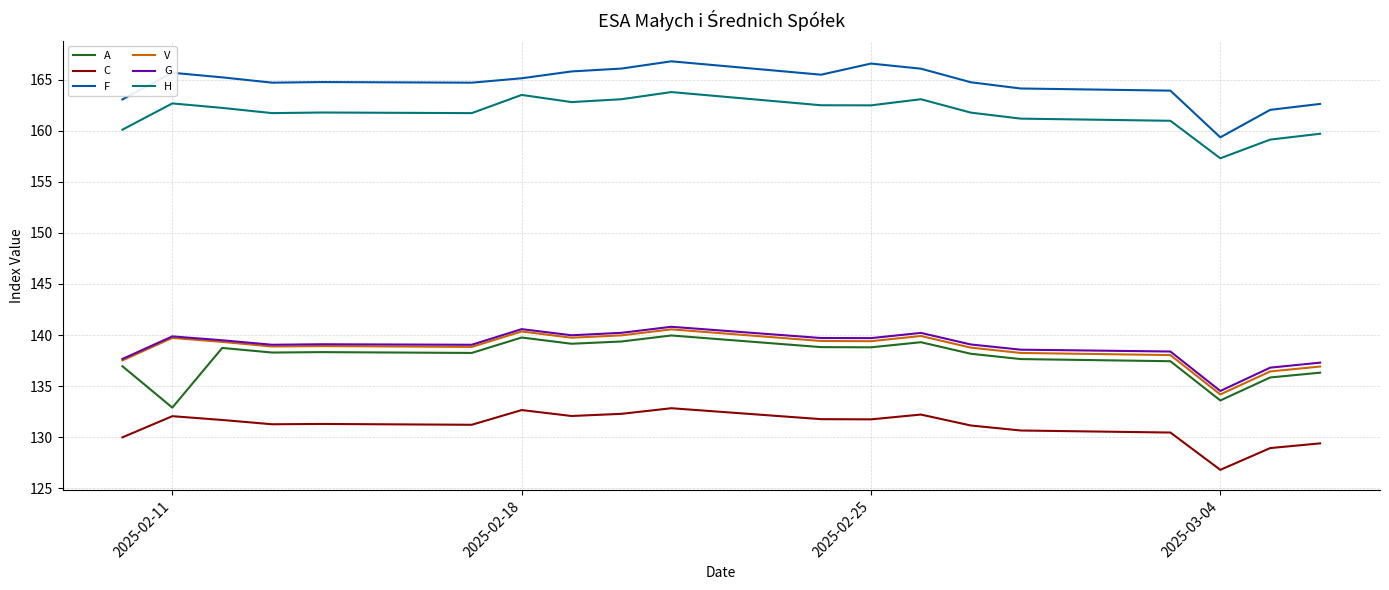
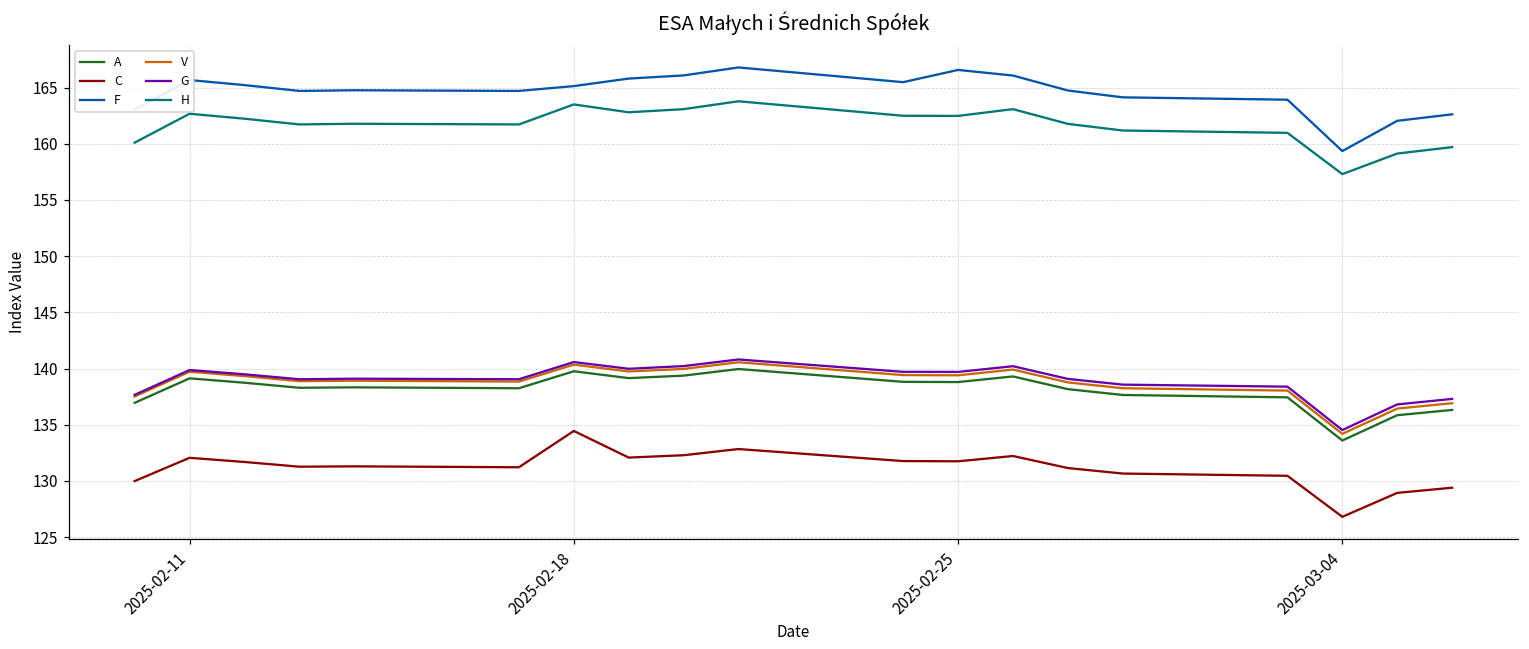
  {
    "A": {
-     "2025-02-11": 132.9,
+     "2025-02-11": 139.1,
      "2025-02-18": 139.8,
      "2025-02-25": 138.8,
      "2025-03-04": 133.6
    },
    "C": {
      "2025-02-11": 132.1,
-     "2025-02-18": 132.7,
+     "2025-02-18": 134.5,
      "2025-02-25": 131.8,
      "2025-03-04": 126.8
    },
    "F": {
      "2025-02-18": 165.1,
      "2025-02-25": 166.6,
      "2025-03-04": 159.4
    },
    "V": {
      "2025-02-25": 139.4,
      "2025-03-04": 134.2
    },
    "G": {
      "2025-02-25": 139.7,
      "2025-03-04": 134.5
    },
    "H": {
      "2025-02-11": 162.7,
      "2025-02-18": 163.5,
      "2025-02-25": 162.5,
      "2025-03-04": 157.3
    }
  }
